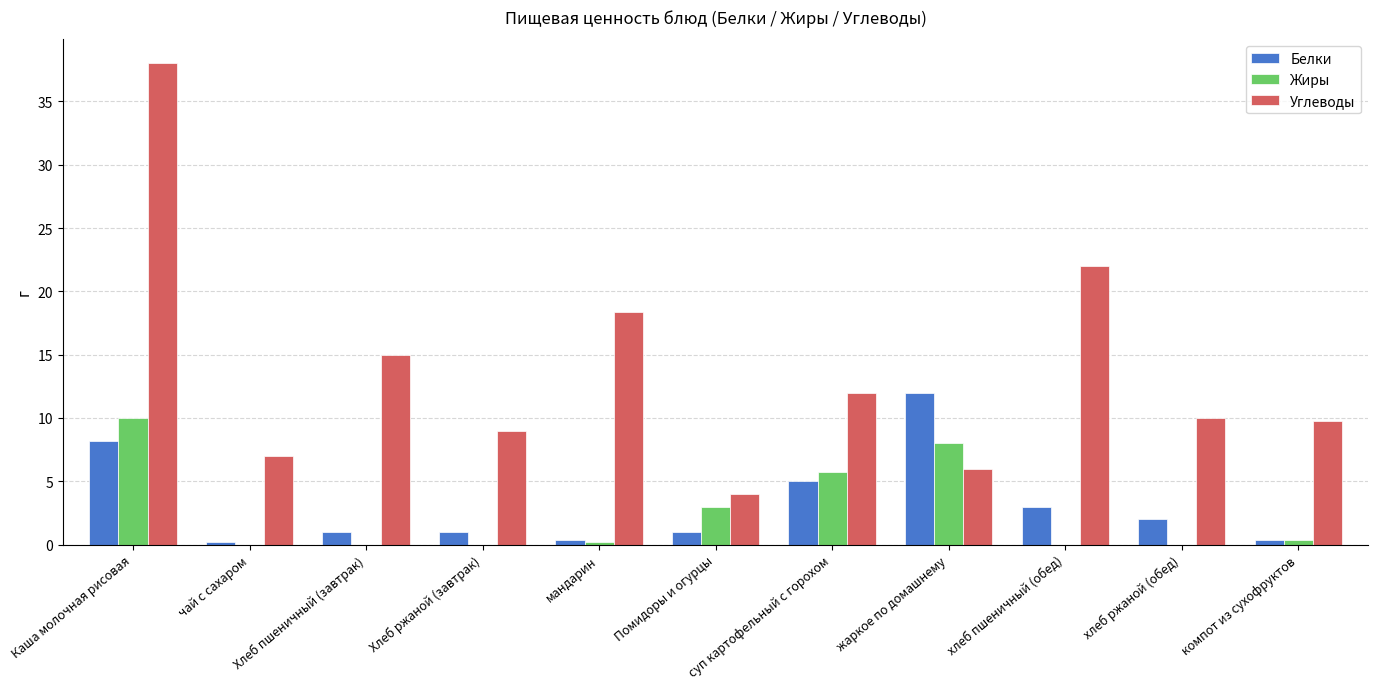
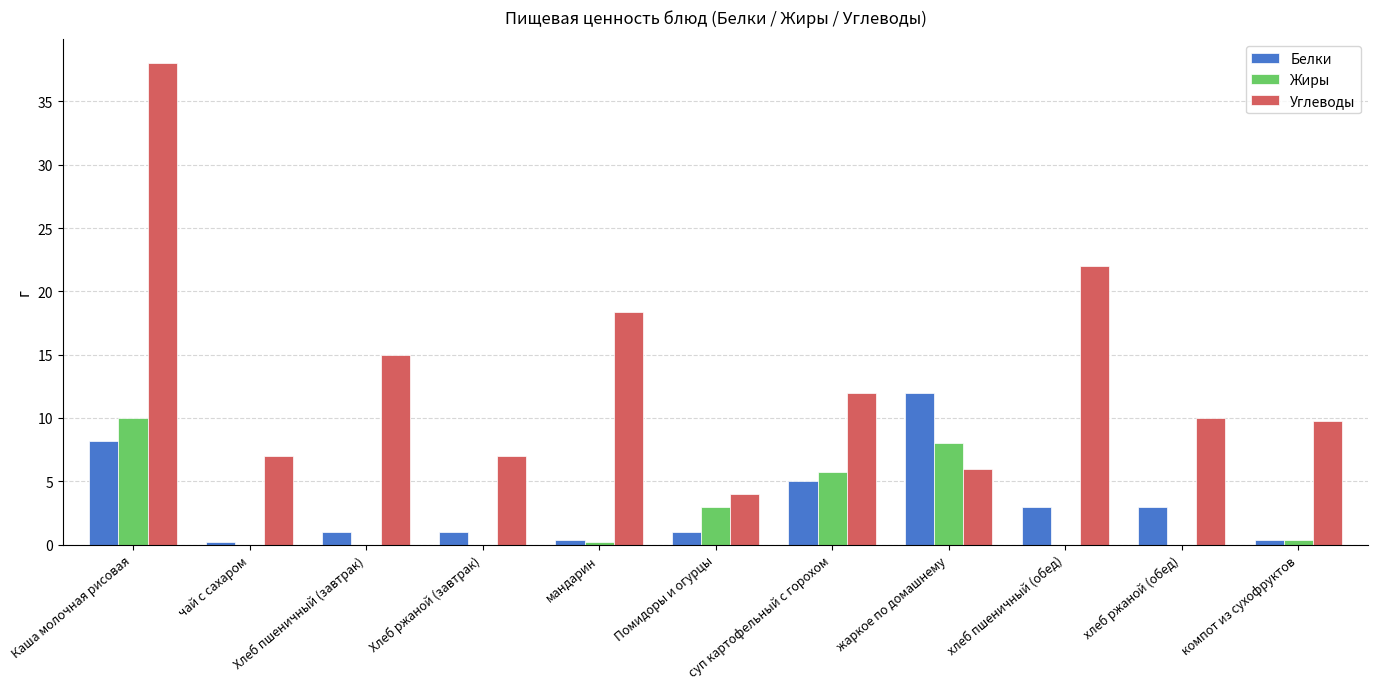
  {
    "Белки": {
      "Каша молочная рисовая": 8.2,
      "чай с сахаром": 0.2,
      "Хлеб пшеничный (завтрак)": 1,
      "Хлеб ржаной (завтрак)": 1,
      "мандарин": 0.4,
      "Помидоры и огурцы": 1,
      "суп картофельный с горохом": 5,
      "жаркое по домашнему": 12,
      "хлеб пшеничный (обед)": 3,
-     "хлеб ржаной (обед)": 2,
+     "хлеб ржаной (обед)": 3,
      "компот из сухофруктов": 0.4
    },
    "Жиры": {
      "Каша молочная рисовая": 10,
      "чай с сахаром": 0,
      "Хлеб пшеничный (завтрак)": 0,
      "Хлеб ржаной (завтрак)": 0,
      "мандарин": 0.2,
      "Помидоры и огурцы": 3,
      "суп картофельный с горохом": 5.7,
      "жаркое по домашнему": 8,
      "хлеб пшеничный (обед)": 0,
      "хлеб ржаной (обед)": 0,
      "компот из сухофруктов": 0.4
    },
    "Углеводы": {
      "Каша молочная рисовая": 38,
      "чай с сахаром": 7,
      "Хлеб пшеничный (завтрак)": 15,
-     "Хлеб ржаной (завтрак)": 9,
+     "Хлеб ржаной (завтрак)": 7,
      "мандарин": 18.4,
      "Помидоры и огурцы": 4,
      "суп картофельный с горохом": 12,
      "жаркое по домашнему": 6,
      "хлеб пшеничный (обед)": 22,
      "хлеб ржаной (обед)": 10,
      "компот из сухофруктов": 9.8
    }
  }
